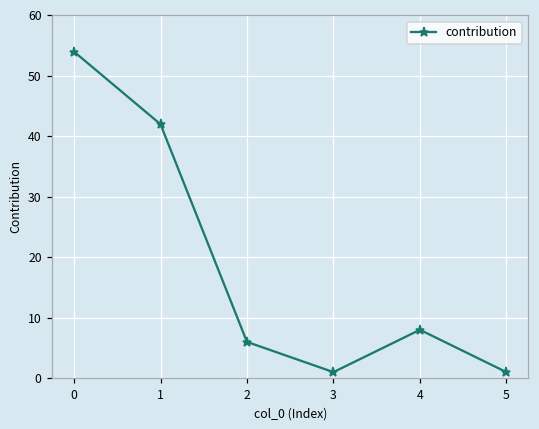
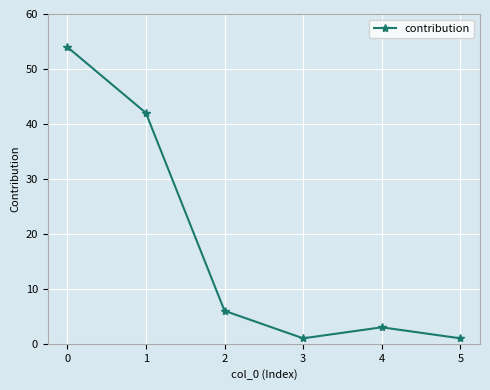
  {
    "0": 54,
    "1": 42,
    "2": 6,
    "3": 1,
-   "4": 8,
+   "4": 3,
    "5": 1
  }
